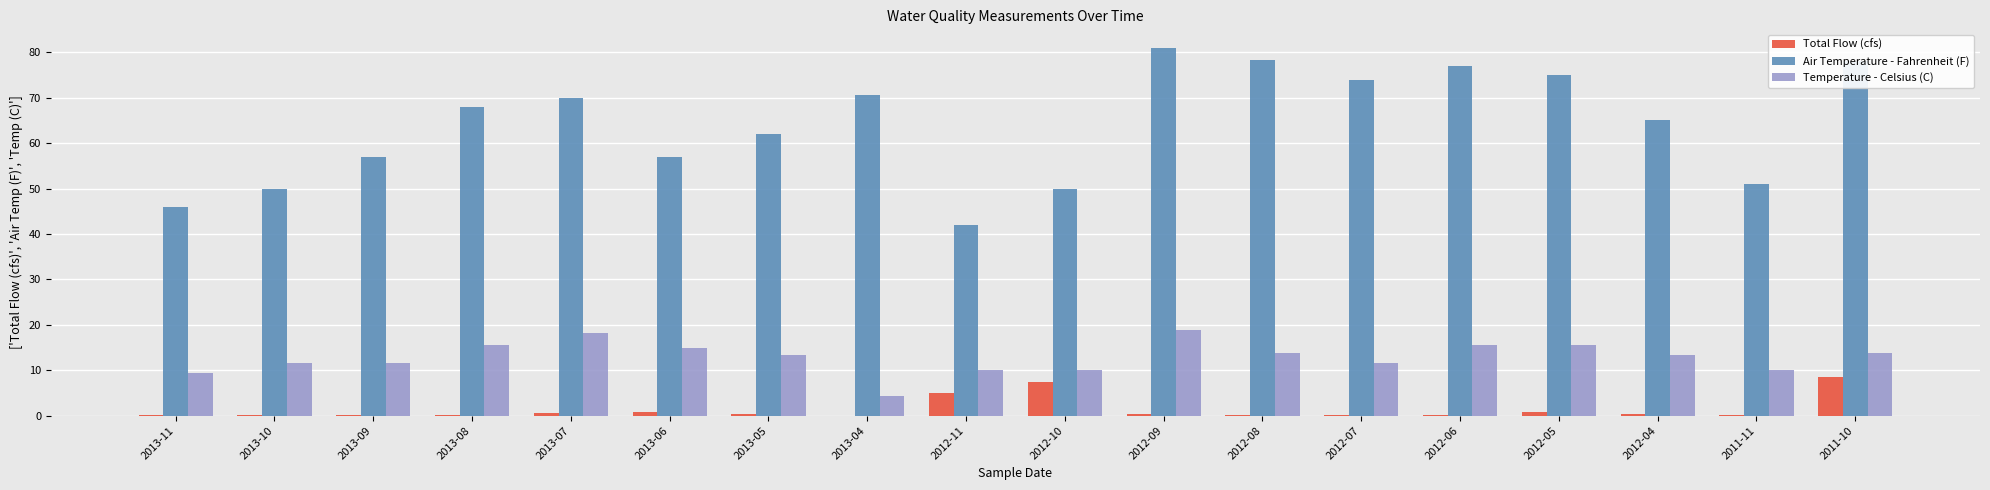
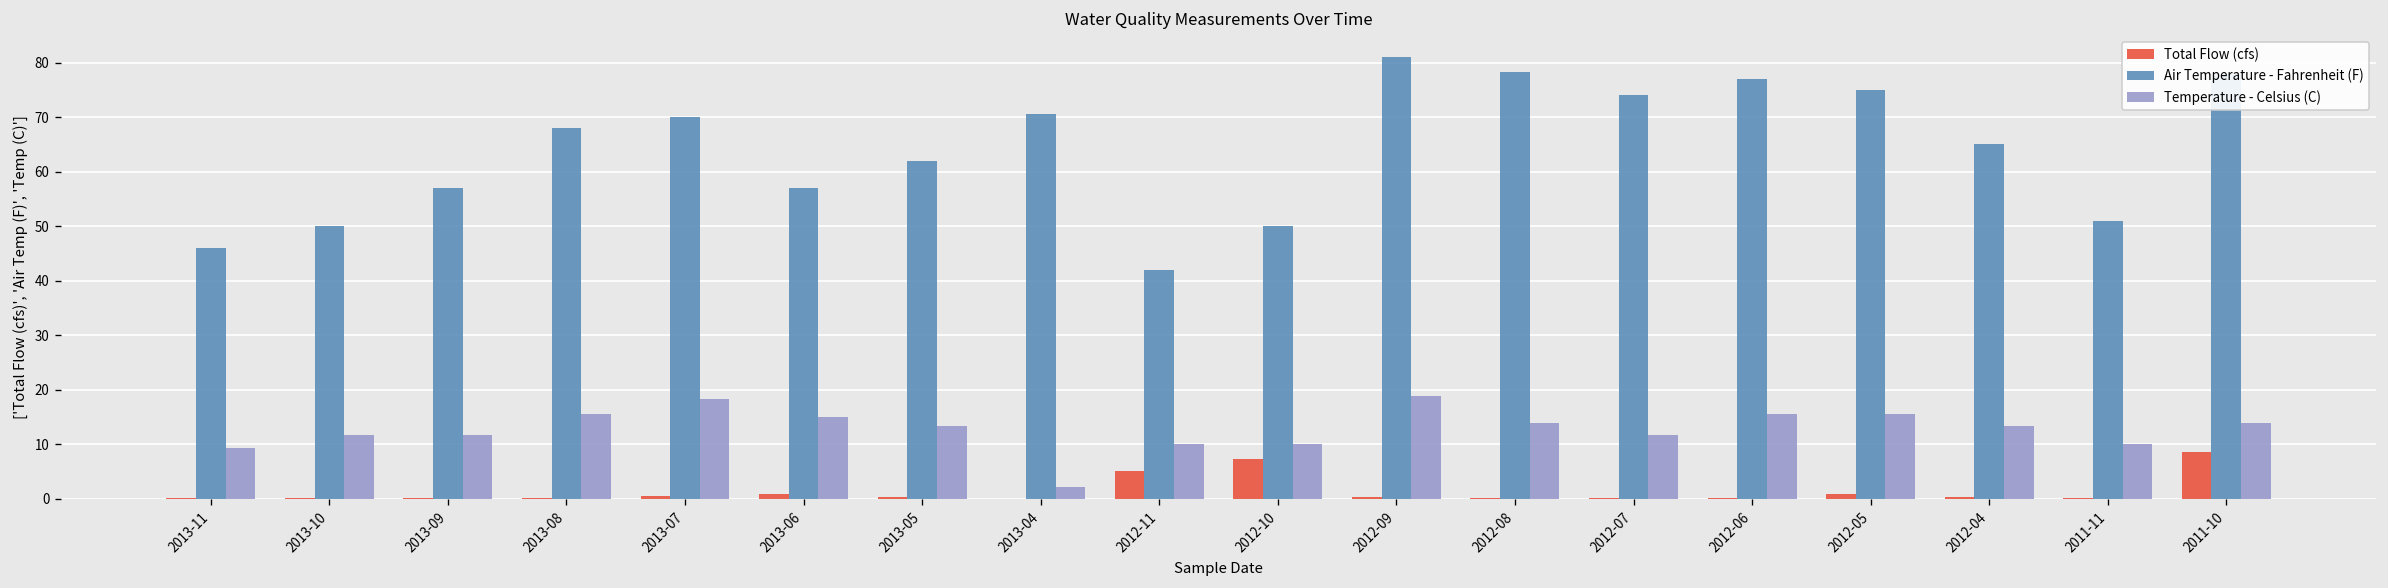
  {
    "Total Flow (cfs)": {
      "2013-06": 1,
      "2013-04": 0,
      "2012-11": 5,
      "2012-10": 7,
      "2012-05": 1,
      "2011-10": 9
    },
    "Air Temperature - Fahrenheit (F)": {
      "2013-11": 46,
      "2013-10": 50,
      "2013-09": 57,
      "2013-08": 68,
      "2013-07": 70,
      "2013-06": 57,
      "2013-05": 62,
      "2013-04": 71,
      "2012-11": 42,
      "2012-10": 50,
      "2012-09": 81,
      "2012-08": 78,
      "2012-07": 74,
      "2012-06": 77,
      "2012-05": 75,
      "2012-04": 65,
      "2011-11": 51
    },
    "Temperature - Celsius (C)": {
      "2013-11": 9,
      "2013-10": 12,
      "2013-09": 12,
      "2013-08": 16,
      "2013-07": 18,
      "2013-06": 15,
      "2013-05": 13,
-     "2013-04": 4,
+     "2013-04": 2,
      "2012-11": 10,
      "2012-10": 10,
      "2012-09": 19,
      "2012-08": 14,
      "2012-07": 12,
      "2012-06": 16,
      "2012-05": 16,
      "2012-04": 13,
      "2011-11": 10,
      "2011-10": 14
    }
  }
